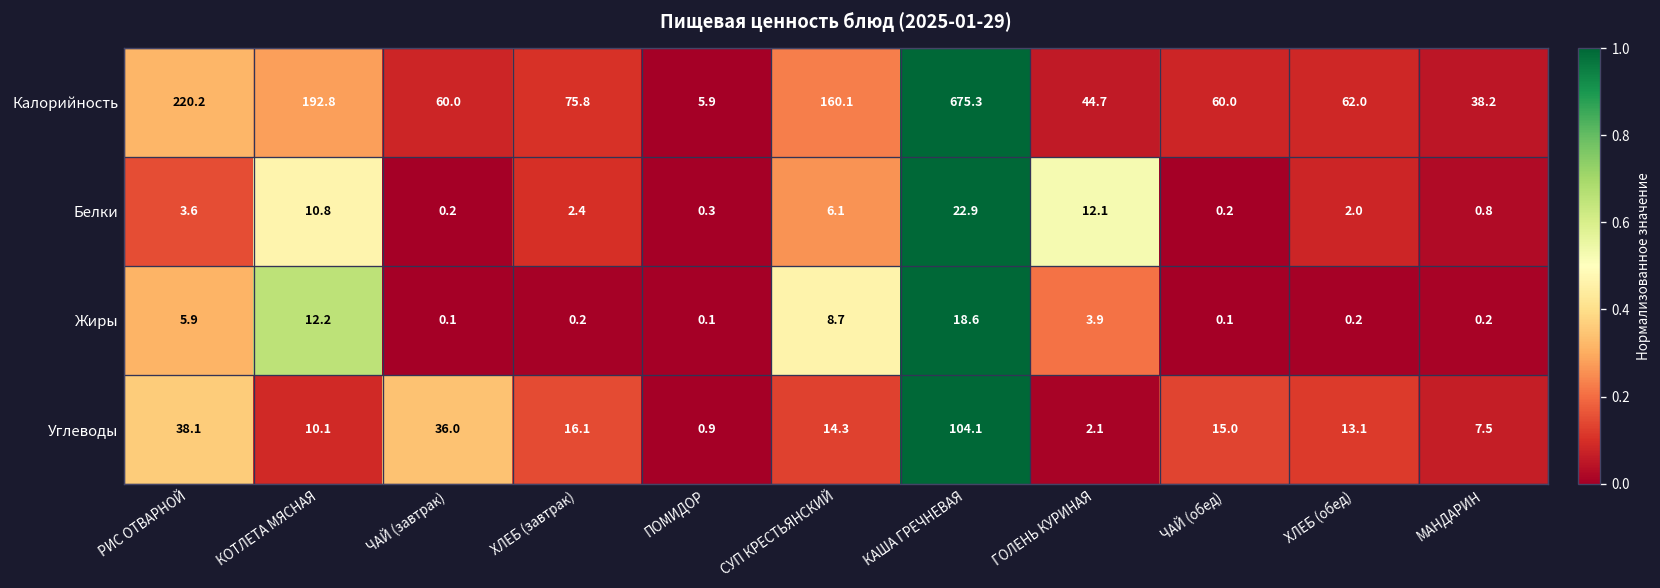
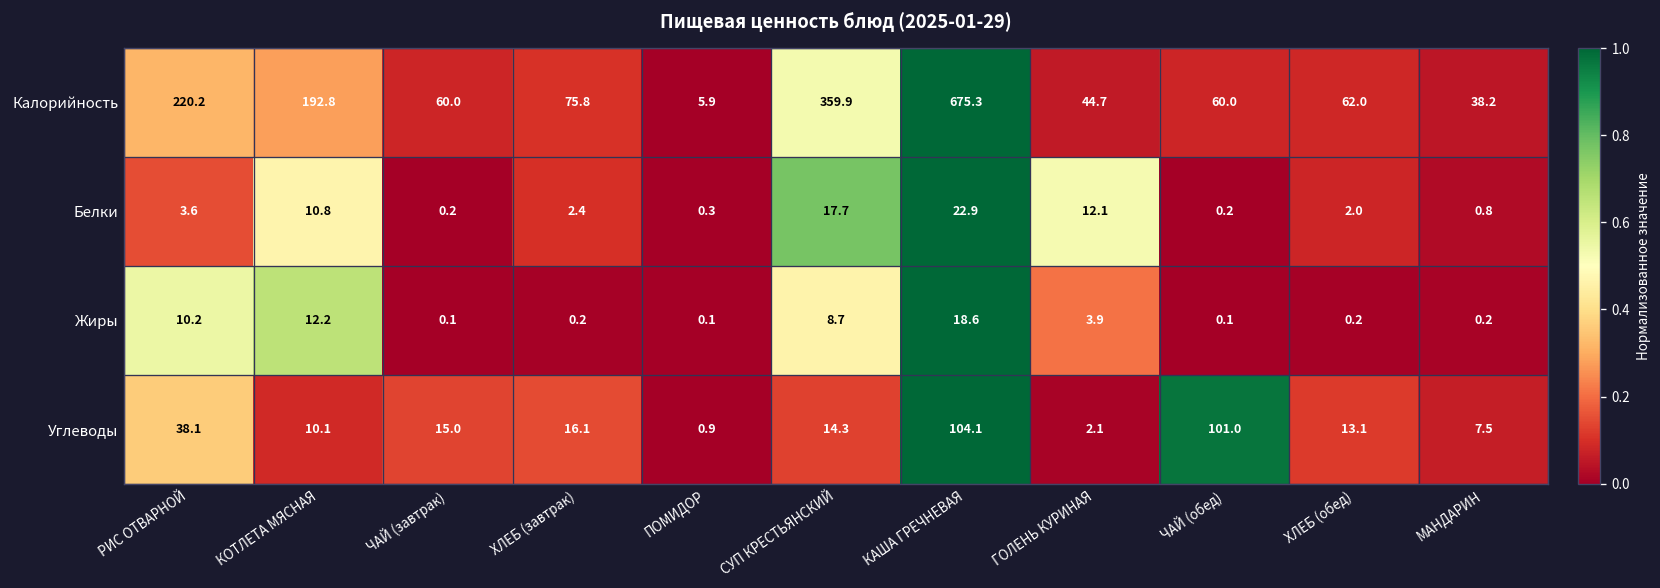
  {
    "Калорийность": {
      "РИС ОТВАРНОЙ": 220.2,
      "КОТЛЕТА МЯСНАЯ": 192.8,
      "ЧАЙ (завтрак)": 60.0,
      "ХЛЕБ (завтрак)": 75.8,
      "ПОМИДОР": 5.9,
-     "СУП КРЕСТЬЯНСКИЙ": 160.1,
+     "СУП КРЕСТЬЯНСКИЙ": 359.9,
      "КАША ГРЕЧНЕВАЯ": 675.3,
      "ГОЛЕНЬ КУРИНАЯ": 44.7,
      "ЧАЙ (обед)": 60.0,
      "ХЛЕБ (обед)": 62.0,
      "МАНДАРИН": 38.2
    },
    "Белки": {
      "РИС ОТВАРНОЙ": 3.6,
      "КОТЛЕТА МЯСНАЯ": 10.8,
      "ЧАЙ (завтрак)": 0.2,
      "ХЛЕБ (завтрак)": 2.4,
      "ПОМИДОР": 0.3,
-     "СУП КРЕСТЬЯНСКИЙ": 6.1,
+     "СУП КРЕСТЬЯНСКИЙ": 17.7,
      "КАША ГРЕЧНЕВАЯ": 22.9,
      "ГОЛЕНЬ КУРИНАЯ": 12.1,
      "ЧАЙ (обед)": 0.2,
      "ХЛЕБ (обед)": 2.0,
      "МАНДАРИН": 0.8
    },
    "Жиры": {
-     "РИС ОТВАРНОЙ": 5.9,
+     "РИС ОТВАРНОЙ": 10.2,
      "КОТЛЕТА МЯСНАЯ": 12.2,
      "ЧАЙ (завтрак)": 0.1,
      "ХЛЕБ (завтрак)": 0.2,
      "ПОМИДОР": 0.1,
      "СУП КРЕСТЬЯНСКИЙ": 8.7,
      "КАША ГРЕЧНЕВАЯ": 18.6,
      "ГОЛЕНЬ КУРИНАЯ": 3.9,
      "ЧАЙ (обед)": 0.1,
      "ХЛЕБ (обед)": 0.2,
      "МАНДАРИН": 0.2
    },
    "Углеводы": {
      "РИС ОТВАРНОЙ": 38.1,
      "КОТЛЕТА МЯСНАЯ": 10.1,
-     "ЧАЙ (завтрак)": 36.0,
+     "ЧАЙ (завтрак)": 15.0,
      "ХЛЕБ (завтрак)": 16.1,
      "ПОМИДОР": 0.9,
      "СУП КРЕСТЬЯНСКИЙ": 14.3,
      "КАША ГРЕЧНЕВАЯ": 104.1,
      "ГОЛЕНЬ КУРИНАЯ": 2.1,
-     "ЧАЙ (обед)": 15.0,
+     "ЧАЙ (обед)": 101.0,
      "ХЛЕБ (обед)": 13.1,
      "МАНДАРИН": 7.5
    }
  }
